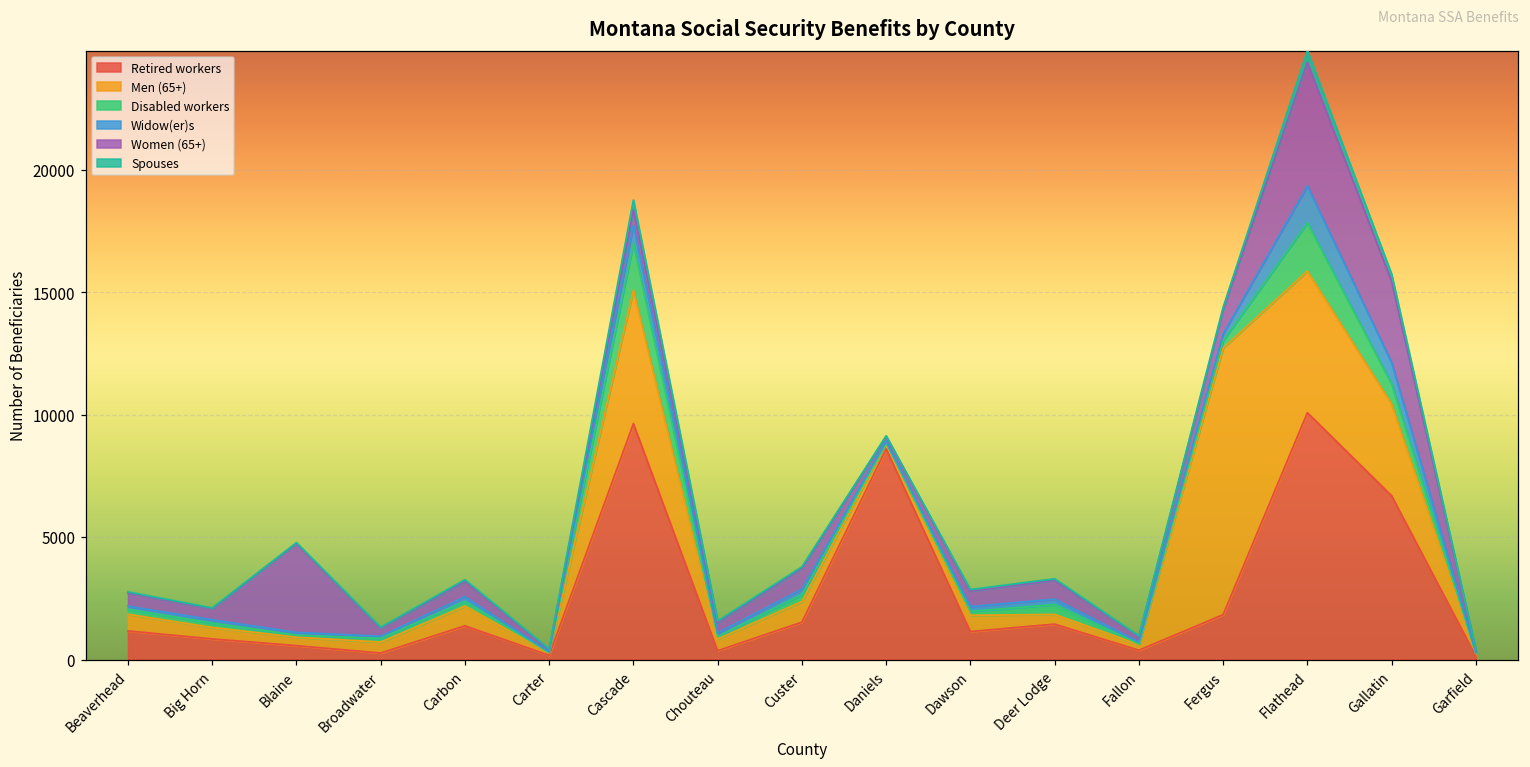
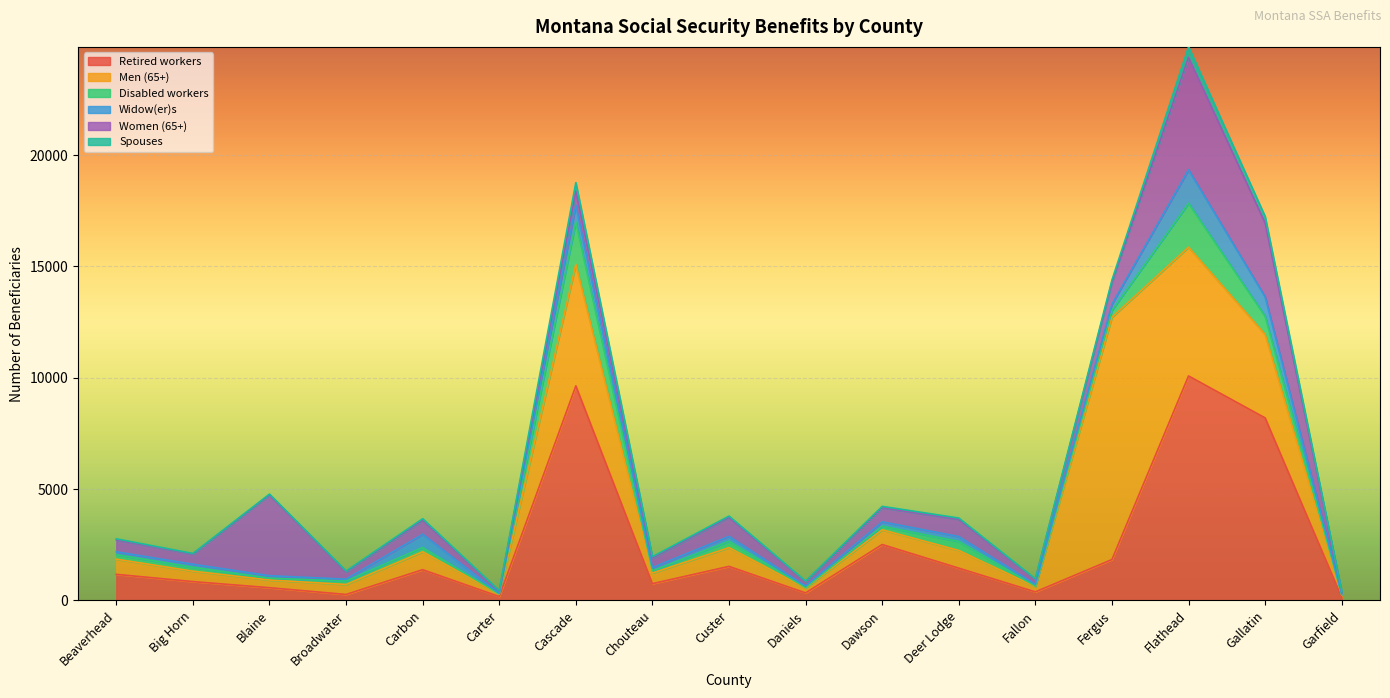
  {
    "Retired workers": {
      "Beaverhead": 1200,
      "Big Horn": 800,
      "Blaine": 600,
      "Broadwater": 300,
      "Carbon": 1400,
      "Cascade": 9600,
-     "Chouteau": 400,
+     "Chouteau": 800,
      "Custer": 1500,
-     "Daniels": 8600,
-     "Dawson": 1100,
+     "Daniels": 300,
+     "Dawson": 2500,
      "Deer Lodge": 1400,
      "Fallon": 400,
      "Fergus": 1800,
      "Flathead": 10100,
-     "Gallatin": 6700
+     "Gallatin": 8200
    },
    "Men (65+)": {
      "Beaverhead": 700,
      "Big Horn": 500,
      "Broadwater": 400,
      "Carbon": 800,
      "Cascade": 5500,
      "Custer": 800,
      "Dawson": 700,
-     "Deer Lodge": 400,
+     "Deer Lodge": 800,
      "Fergus": 10900,
      "Flathead": 5800,
      "Gallatin": 3700
    },
    "Widow(er)s": {
      "Beaverhead": 100,
      "Big Horn": 100,
-     "Carbon": 200,
+     "Carbon": 600,
      "Cascade": 800,
      "Chouteau": 100,
      "Custer": 200,
      "Dawson": 200,
      "Deer Lodge": 200,
      "Fergus": 300,
      "Flathead": 1500,
      "Gallatin": 900
    },
    "Women (65+)": {
      "Cascade": 600,
      "Flathead": 5000,
      "Gallatin": 3300
    }
  }
